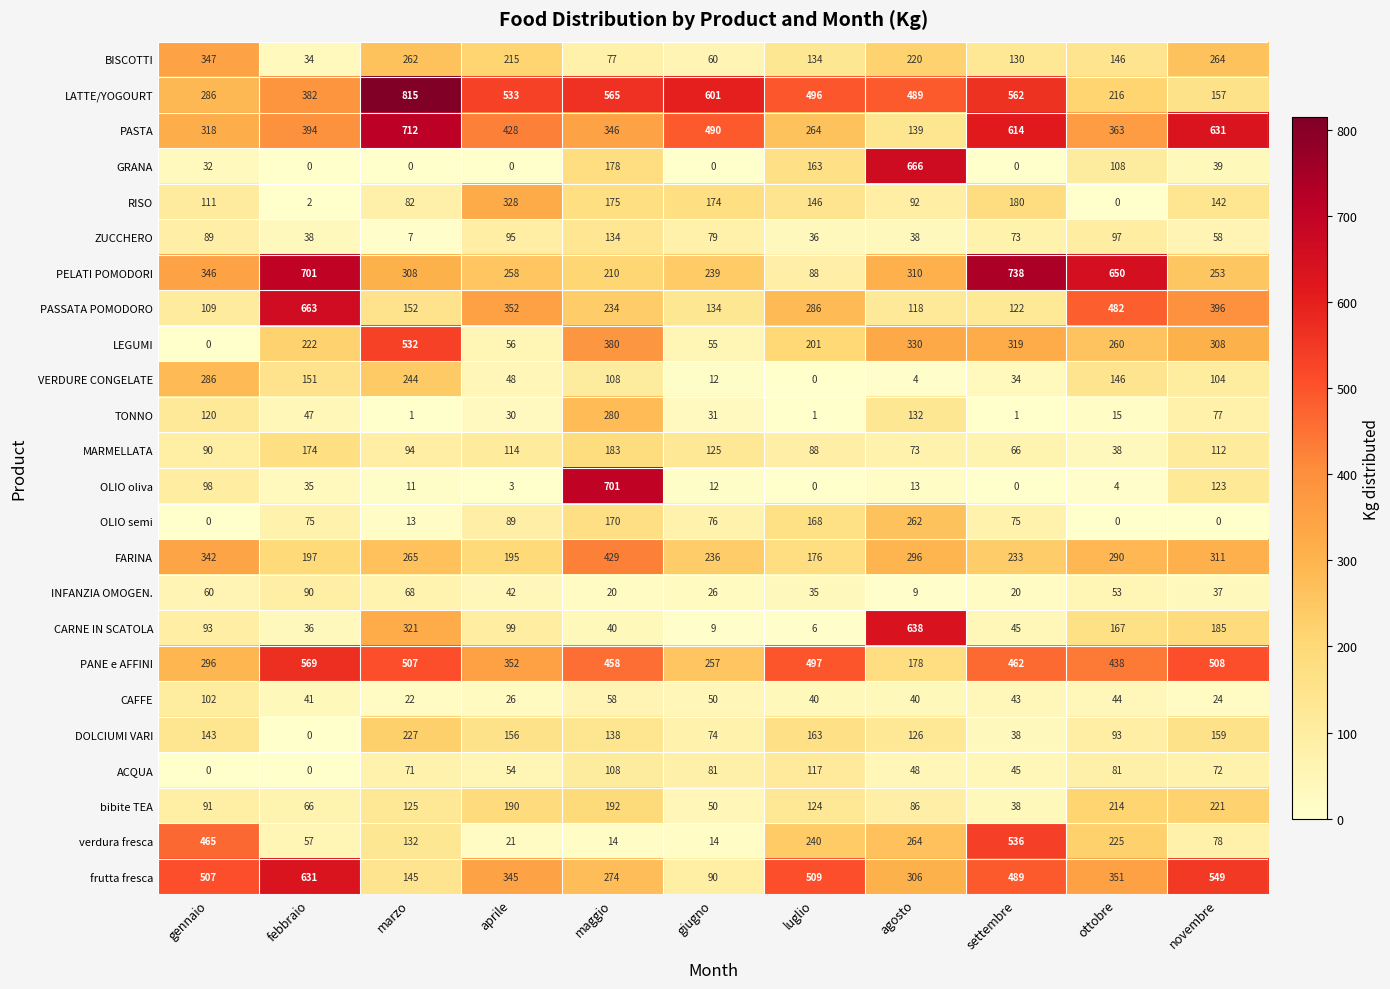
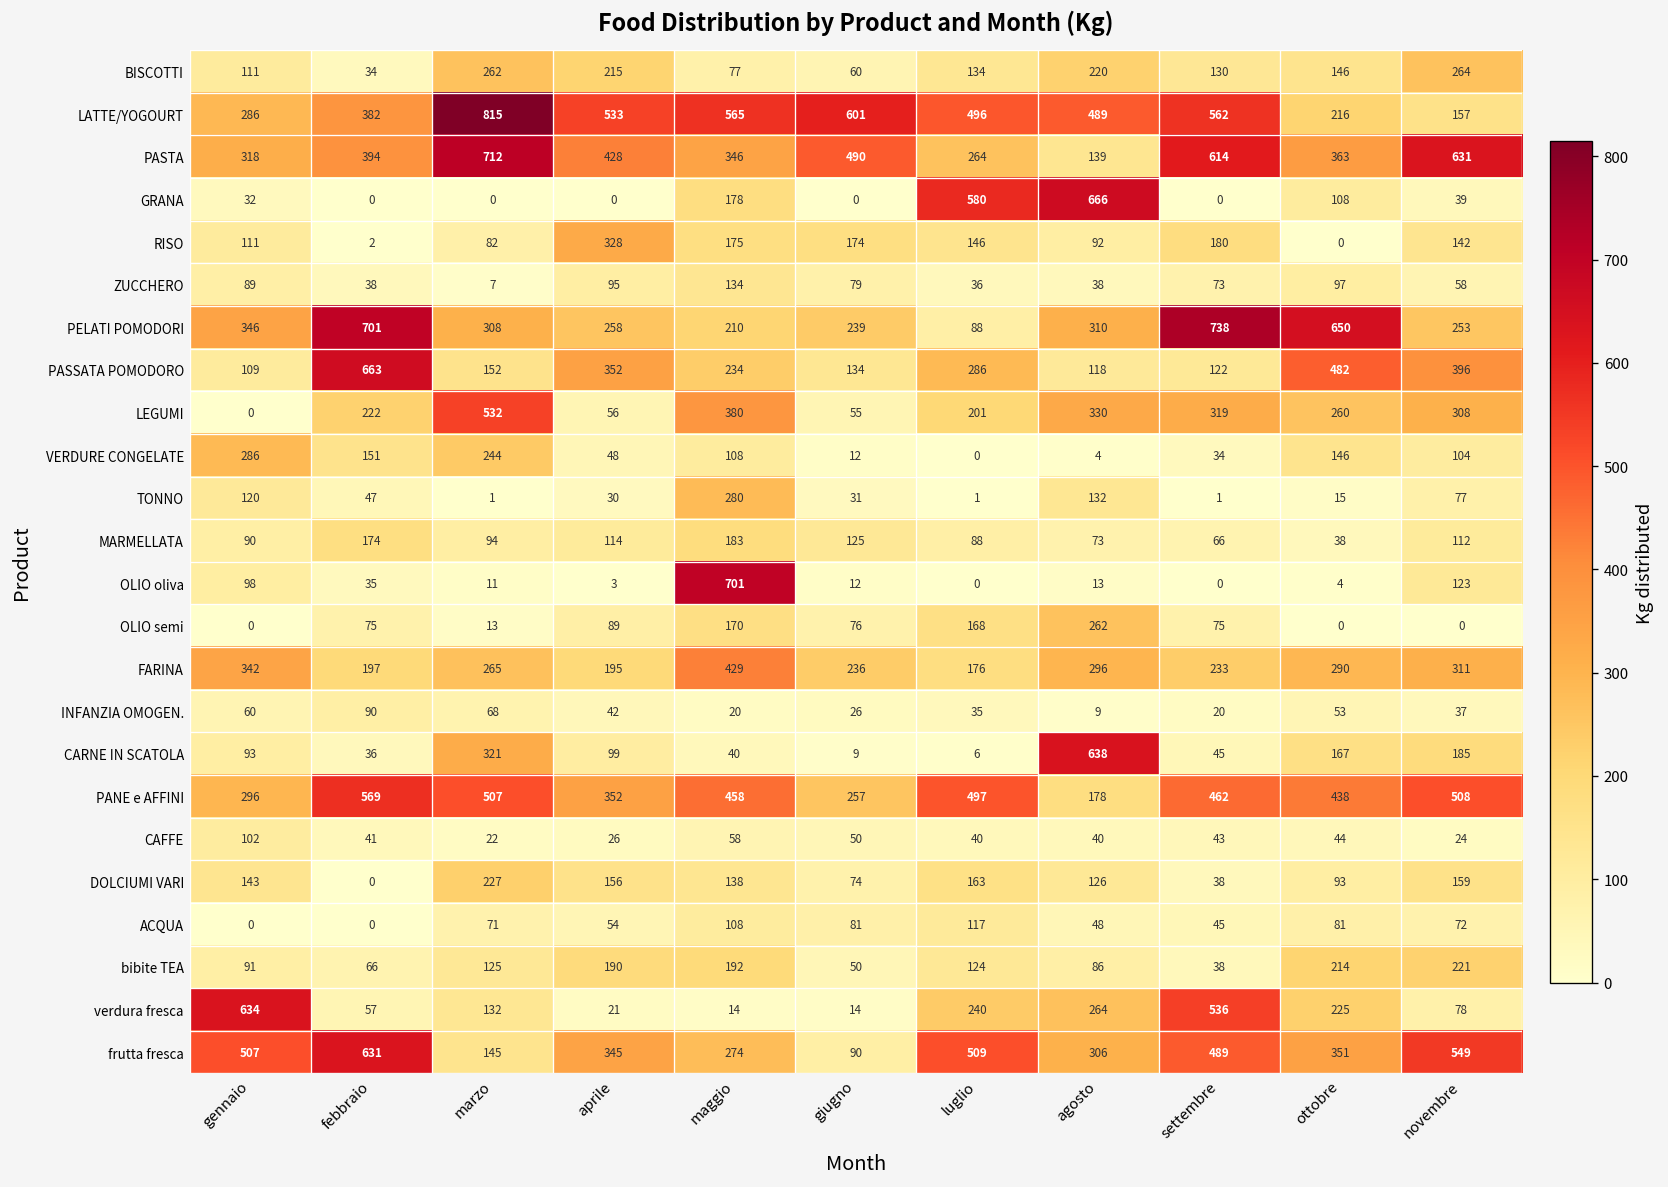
  {
    "BISCOTTI": {
-     "gennaio": 347,
+     "gennaio": 111,
      "febbraio": 34,
      "marzo": 262,
      "aprile": 215,
      "maggio": 77,
      "giugno": 60,
      "luglio": 134,
      "agosto": 220,
      "settembre": 130,
      "ottobre": 146,
      "novembre": 264
    },
    "GRANA": {
      "gennaio": 32,
      "febbraio": 0,
      "marzo": 0,
      "aprile": 0,
      "maggio": 178,
      "giugno": 0,
-     "luglio": 163,
+     "luglio": 580,
      "agosto": 666,
      "settembre": 0,
      "ottobre": 108,
      "novembre": 39
    },
    "verdura fresca": {
-     "gennaio": 465,
+     "gennaio": 634,
      "febbraio": 57,
      "marzo": 132,
      "aprile": 21,
      "maggio": 14,
      "giugno": 14,
      "luglio": 240,
      "agosto": 264,
      "settembre": 536,
      "ottobre": 225,
      "novembre": 78
    }
  }
